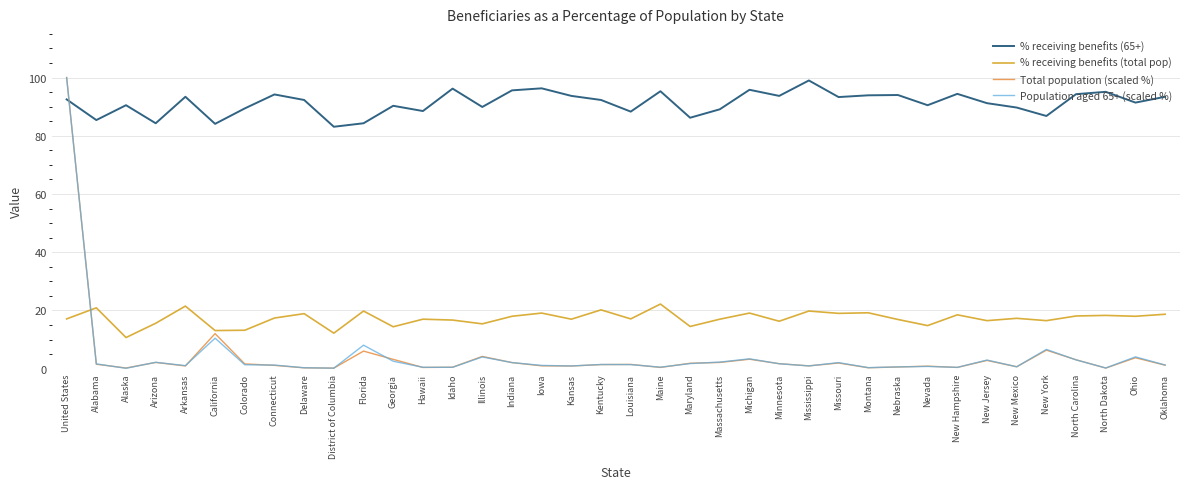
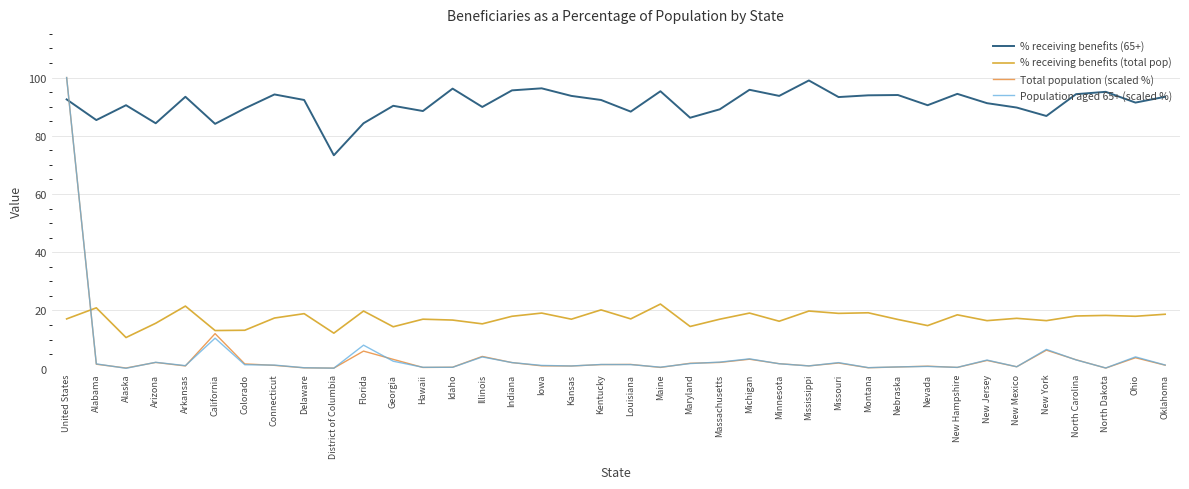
  {
    "% receiving benefits (65+)": {
      "United States": 93,
      "Alabama": 85,
      "Alaska": 91,
      "Arizona": 84,
      "Arkansas": 93,
      "California": 84,
      "Colorado": 89,
      "Connecticut": 94,
      "Delaware": 92,
-     "District of Columbia": 83,
+     "District of Columbia": 73,
      "Florida": 84,
      "Georgia": 90,
      "Hawaii": 89,
      "Idaho": 96,
      "Illinois": 90,
      "Indiana": 96,
      "Iowa": 96,
      "Kansas": 94,
      "Kentucky": 92,
      "Louisiana": 88,
      "Maine": 95,
      "Maryland": 86,
      "Massachusetts": 89,
      "Michigan": 96,
      "Minnesota": 94,
      "Mississippi": 99,
      "Missouri": 93,
      "Montana": 94,
      "Nebraska": 94,
      "Nevada": 91,
      "New Hampshire": 94,
      "New Jersey": 91,
      "New Mexico": 90,
      "New York": 87,
      "North Carolina": 94,
      "North Dakota": 95,
      "Ohio": 91,
      "Oklahoma": 93
    },
    "Population aged 65+ (scaled %)": {
      "California": 10,
      "Florida": 8
    }
  }
